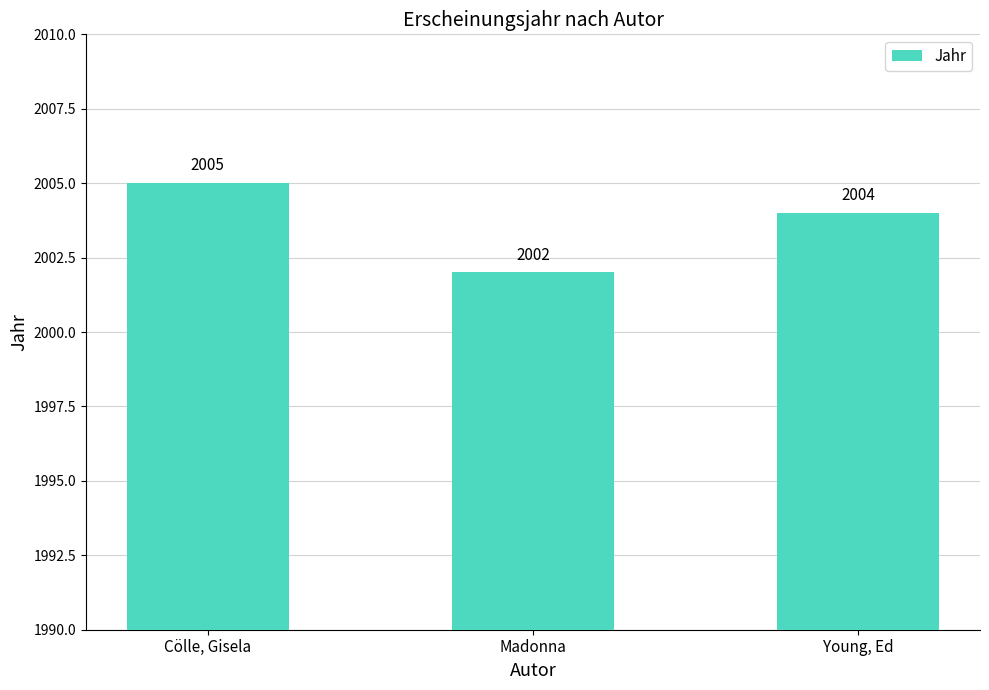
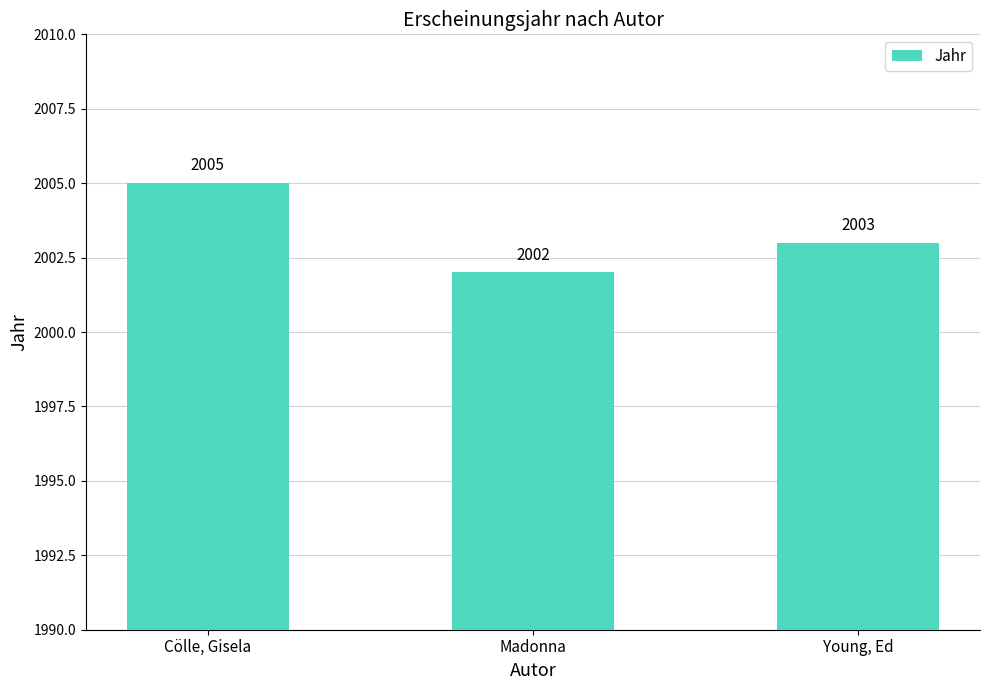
  {
    "Cölle, Gisela": 2005,
    "Madonna": 2002,
-   "Young, Ed": 2004
+   "Young, Ed": 2003
  }
